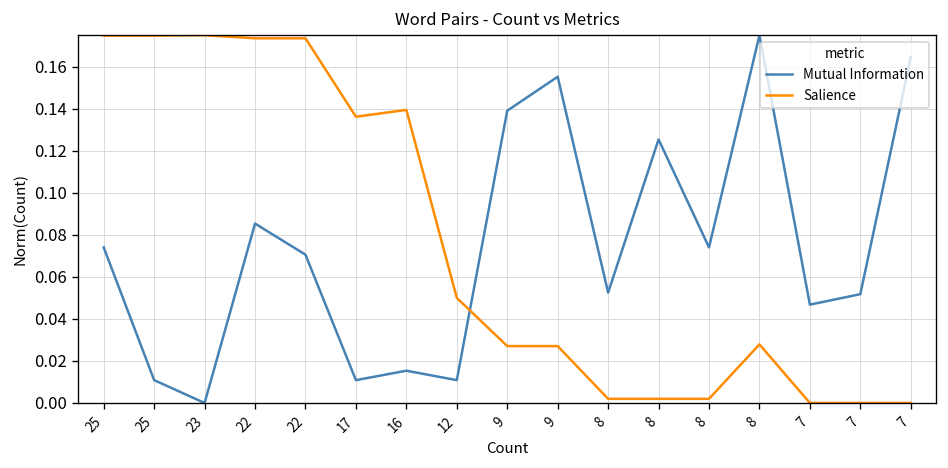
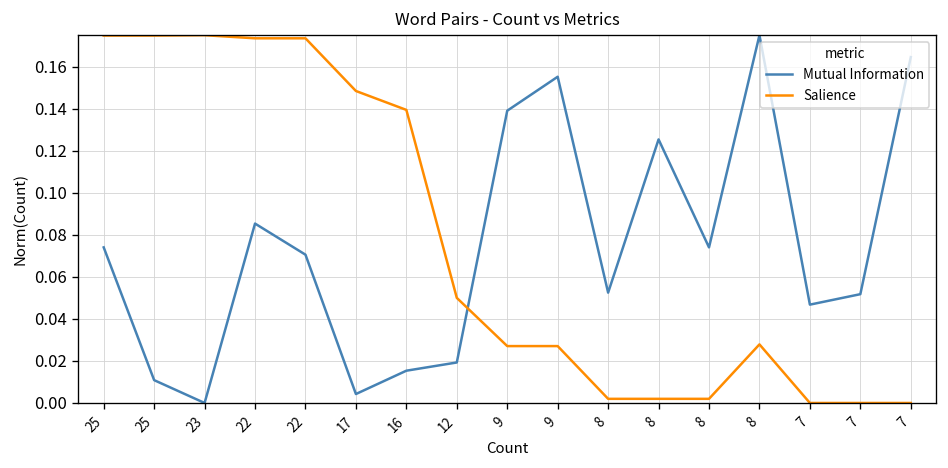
  {
    "Mutual Information": {
      "23": 0.000,
-     "17": 0.011,
+     "17": 0.004,
      "16": 0.015,
-     "12": 0.011
+     "12": 0.019
    },
    "Salience": {
      "23": 0.175,
-     "17": 0.136,
+     "17": 0.148,
      "16": 0.139,
      "12": 0.050
    }
  }
